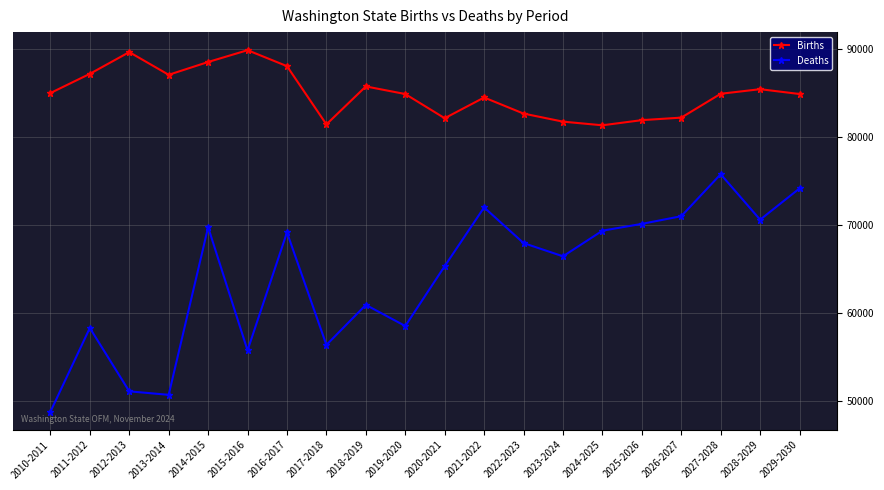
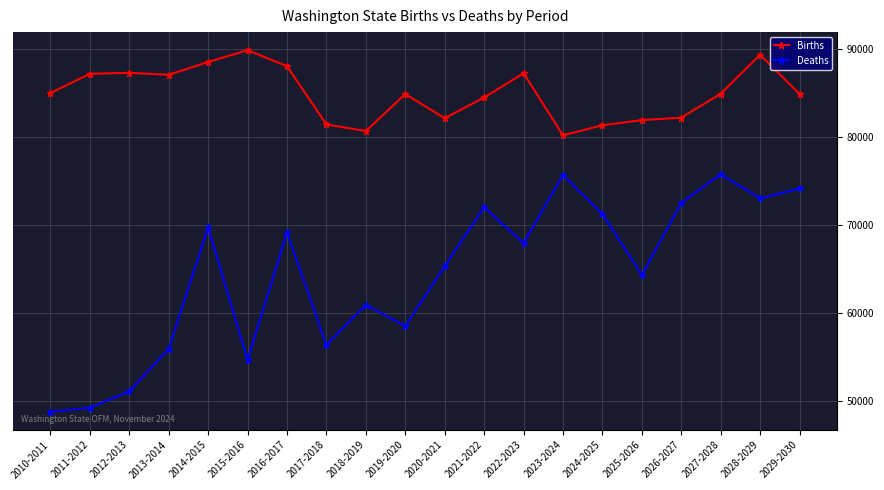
  {
    "Births": {
      "2010-2011": 85000,
      "2011-2012": 87000,
-     "2012-2013": 90000,
+     "2012-2013": 87000,
      "2013-2014": 87000,
      "2014-2015": 88000,
      "2015-2016": 90000,
      "2016-2017": 88000,
      "2017-2018": 81000,
-     "2018-2019": 86000,
+     "2018-2019": 81000,
      "2019-2020": 85000,
      "2020-2021": 82000,
      "2021-2022": 84000,
-     "2022-2023": 83000,
-     "2023-2024": 82000,
+     "2022-2023": 87000,
+     "2023-2024": 80000,
      "2024-2025": 81000,
      "2025-2026": 82000,
      "2026-2027": 82000,
      "2027-2028": 85000,
-     "2028-2029": 85000,
+     "2028-2029": 89000,
      "2029-2030": 85000
    },
    "Deaths": {
-     "2011-2012": 58000,
+     "2011-2012": 49000,
      "2012-2013": 51000,
-     "2013-2014": 51000,
+     "2013-2014": 56000,
      "2014-2015": 70000,
-     "2015-2016": 56000,
+     "2015-2016": 55000,
      "2016-2017": 69000,
      "2017-2018": 56000,
      "2018-2019": 61000,
      "2019-2020": 59000,
      "2020-2021": 65000,
      "2021-2022": 72000,
      "2022-2023": 68000,
-     "2023-2024": 66000,
-     "2024-2025": 69000,
-     "2025-2026": 70000,
-     "2026-2027": 71000,
+     "2023-2024": 76000,
+     "2024-2025": 71000,
+     "2025-2026": 64000,
+     "2026-2027": 72000,
      "2027-2028": 76000,
-     "2028-2029": 71000,
+     "2028-2029": 73000,
      "2029-2030": 74000
    }
  }
